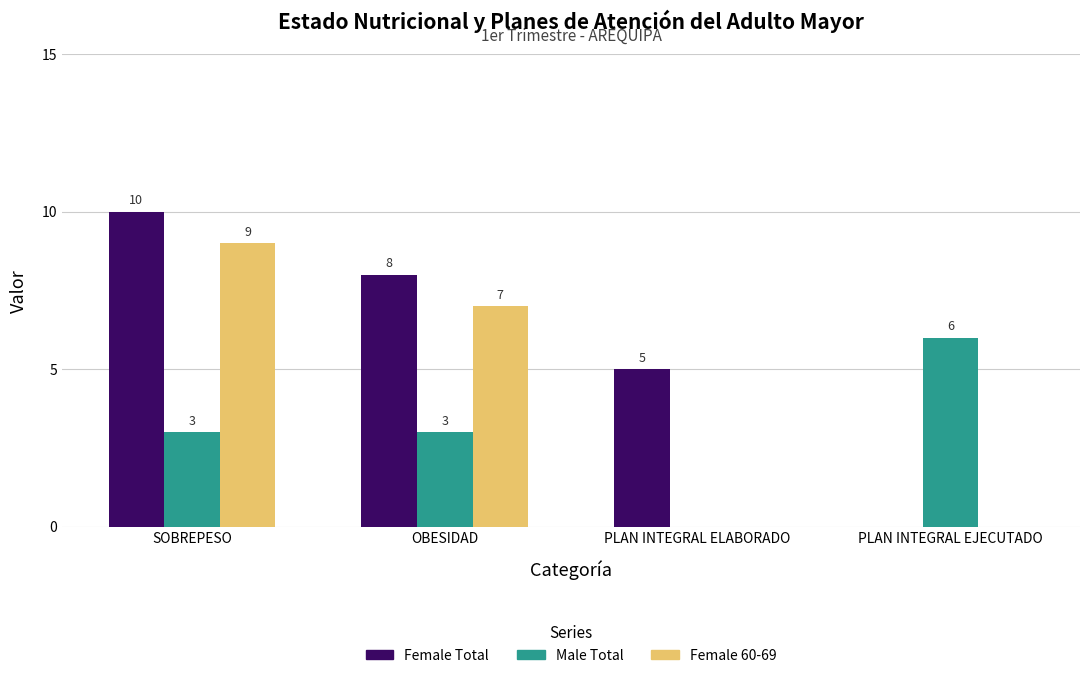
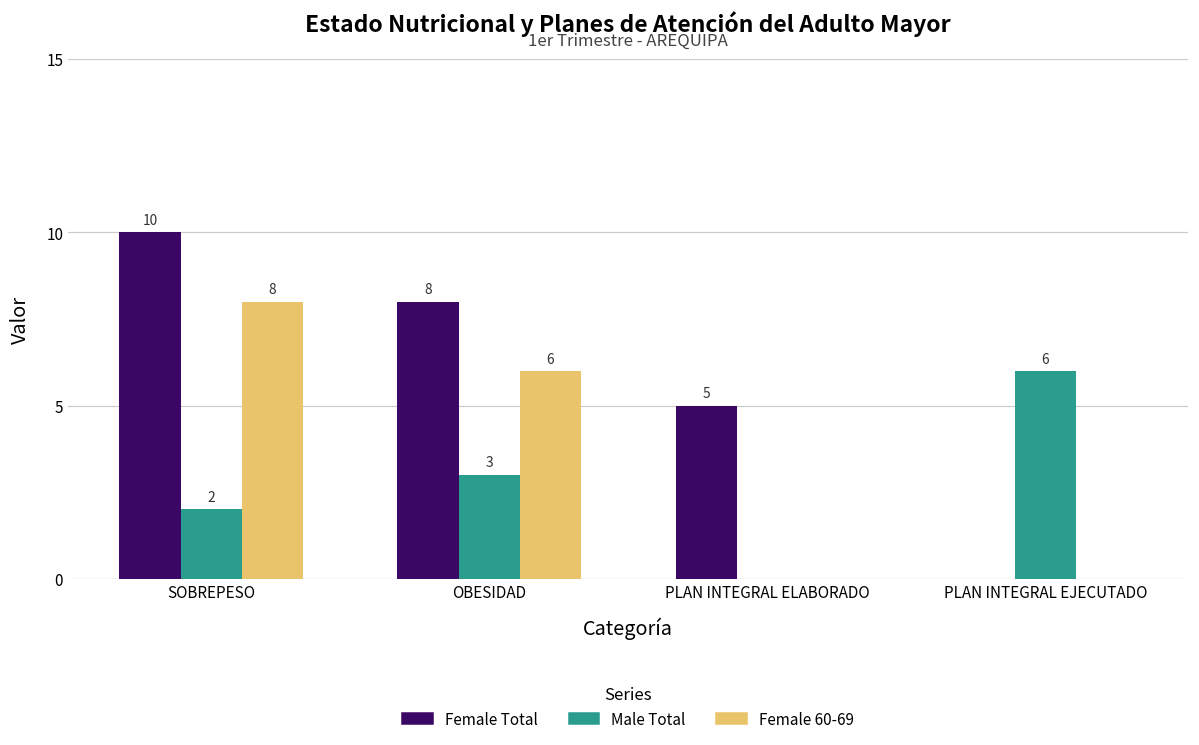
  {
    "Female Total": {
      "SOBREPESO": 10,
      "OBESIDAD": 8,
      "PLAN INTEGRAL ELABORADO": 5
    },
    "Male Total": {
-     "SOBREPESO": 3,
+     "SOBREPESO": 2,
      "OBESIDAD": 3,
      "PLAN INTEGRAL EJECUTADO": 6
    },
    "Female 60-69": {
-     "SOBREPESO": 9,
-     "OBESIDAD": 7
+     "SOBREPESO": 8,
+     "OBESIDAD": 6
    }
  }
